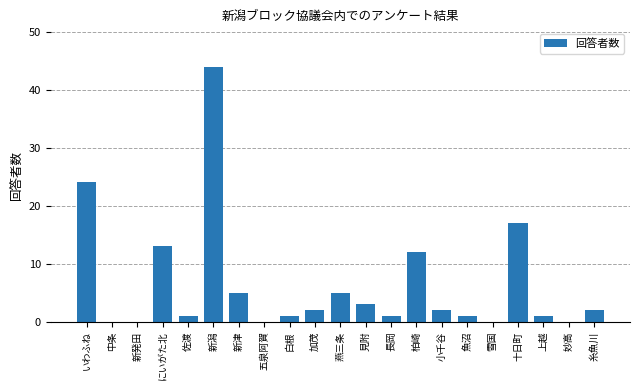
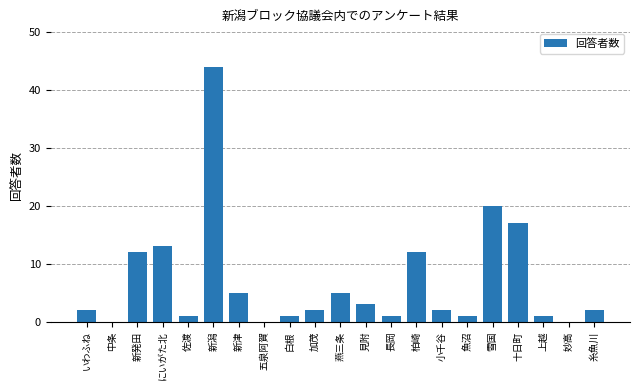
  {
-   "いわふね": 24,
+   "いわふね": 2,
    "中条": 0,
-   "新発田": 0,
+   "新発田": 12,
    "にいがた北": 13,
    "佐渡": 1,
    "新潟": 44,
    "新津": 5,
    "五泉阿賀": 0,
    "白根": 1,
    "加茂": 2,
    "燕三条": 5,
    "見附": 3,
    "長岡": 1,
    "柏崎": 12,
    "小千谷": 2,
    "魚沼": 1,
-   "雪国": 0,
+   "雪国": 20,
    "十日町": 17,
    "上越": 1,
    "妙高": 0,
    "糸魚川": 2
  }
